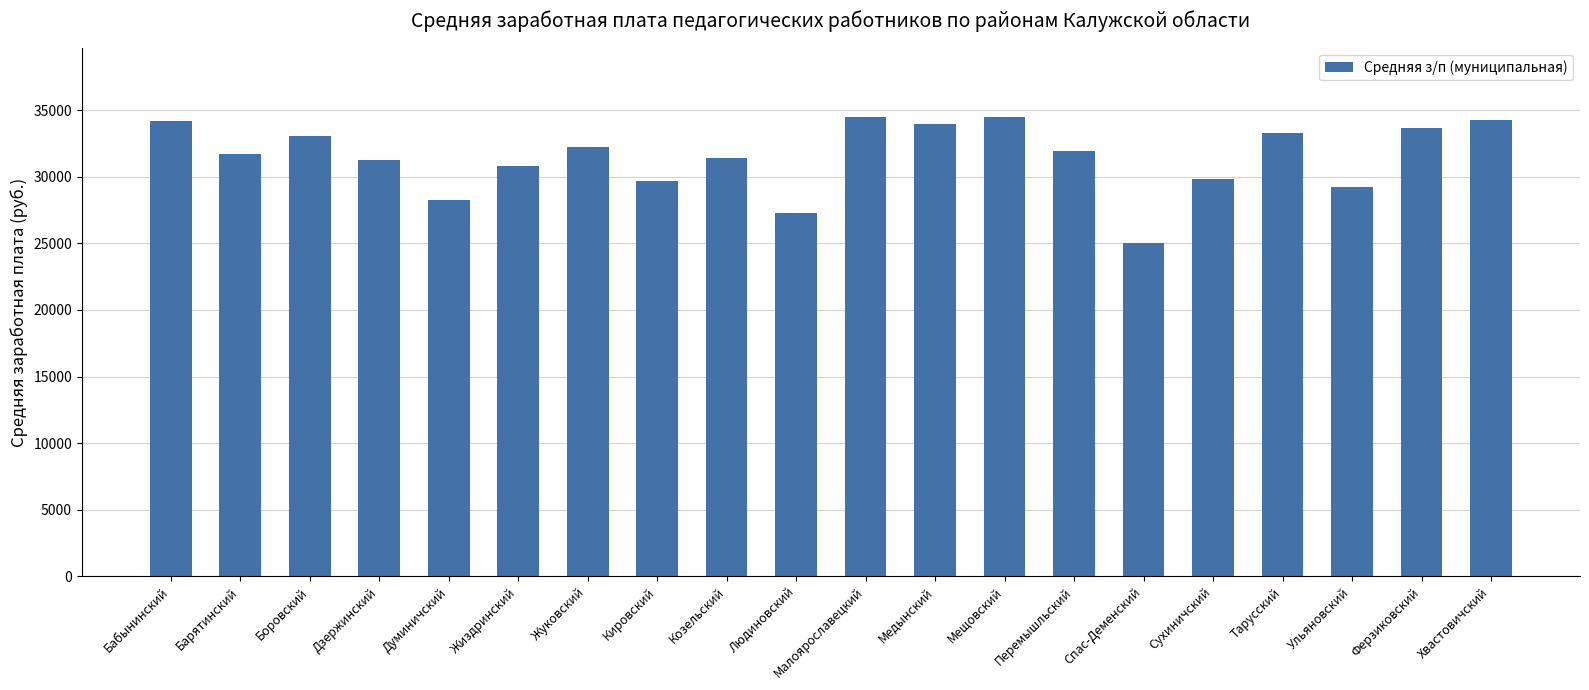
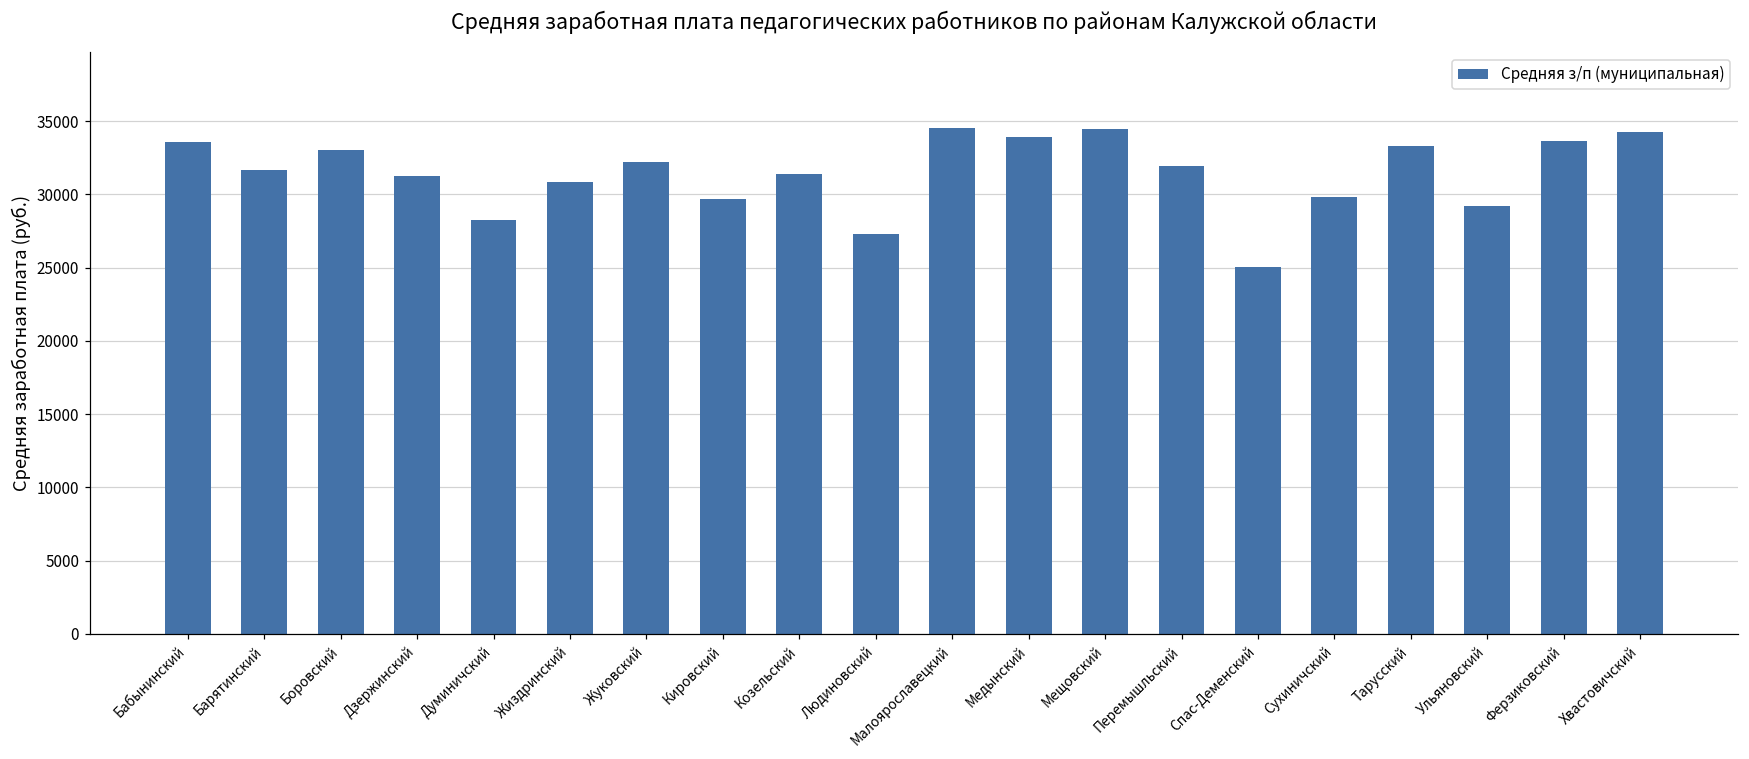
  {
-   "Бабынинский": 34200,
+   "Бабынинский": 33500,
    "Барятинский": 31700,
    "Боровский": 33000,
    "Дзержинский": 31300,
    "Думиничский": 28300,
    "Жиздринский": 30800,
    "Жуковский": 32200,
    "Кировский": 29700,
    "Козельский": 31400,
    "Людиновский": 27300,
    "Малоярославецкий": 34500,
    "Медынский": 33900,
    "Мещовский": 34500,
    "Перемышльский": 31900,
    "Спас-Деменский": 25100,
    "Сухиничский": 29800,
    "Тарусский": 33300,
    "Ульяновский": 29200,
    "Ферзиковский": 33600,
    "Хвастовичский": 34300
  }
